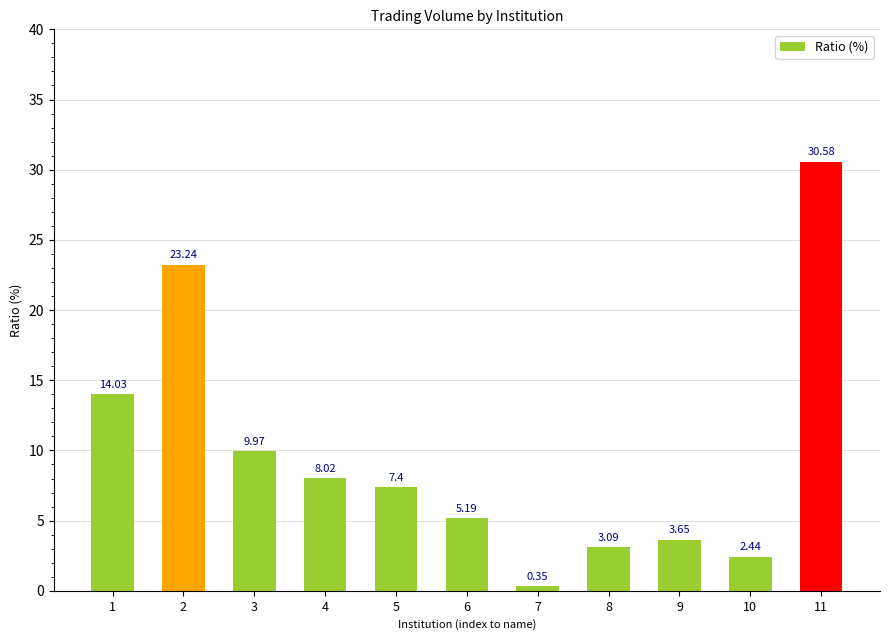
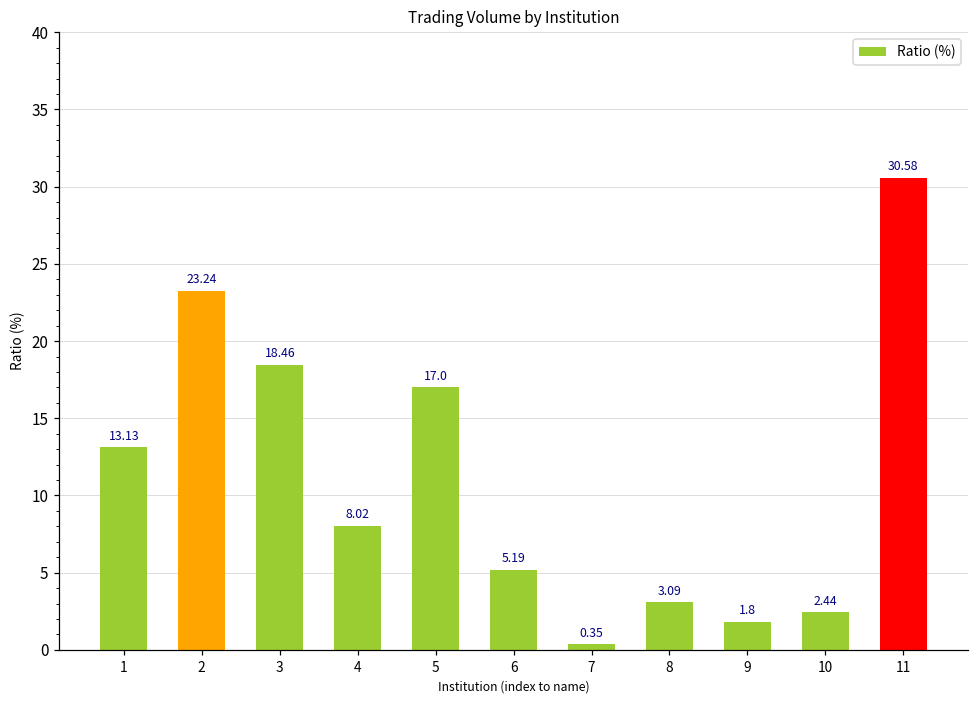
  {
-   "1": 14.03,
+   "1": 13.13,
    "2": 23.24,
-   "3": 9.97,
+   "3": 18.46,
    "4": 8.02,
-   "5": 7.4,
+   "5": 17.0,
    "6": 5.19,
    "7": 0.35,
    "8": 3.09,
-   "9": 3.65,
+   "9": 1.8,
    "10": 2.44,
    "11": 30.58
  }
